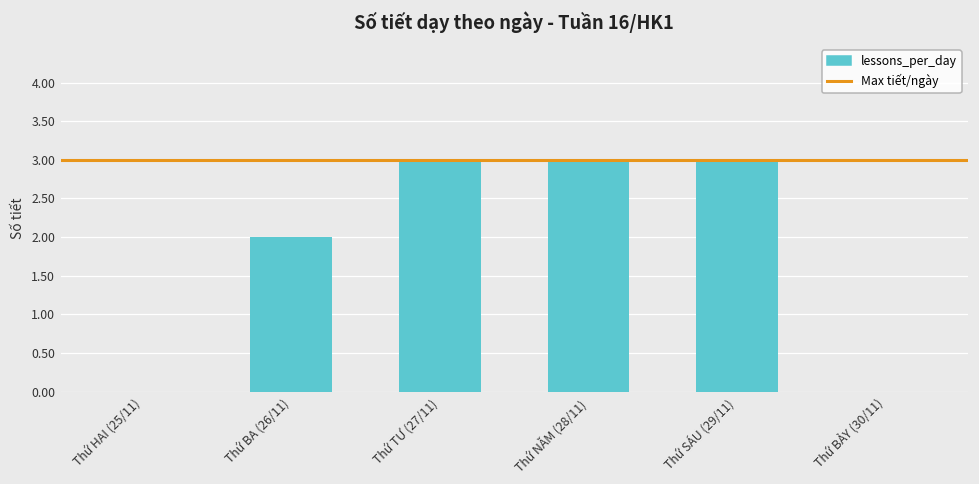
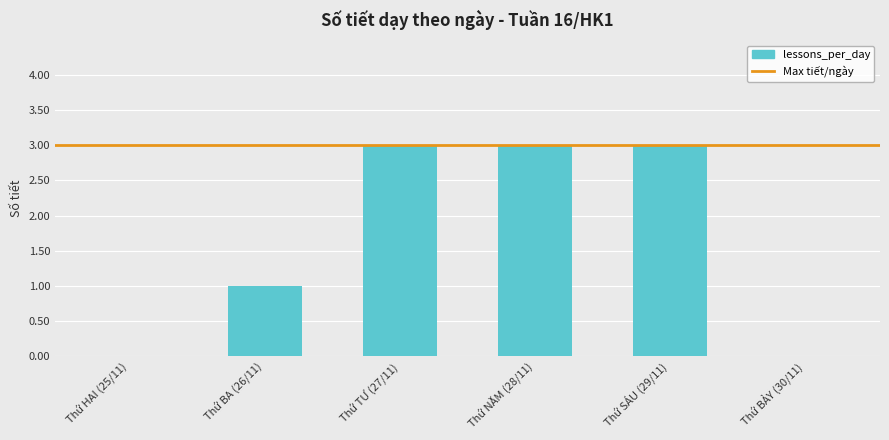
  {
    "Thứ HAI (25/11)": 0,
-   "Thứ BA (26/11)": 2,
+   "Thứ BA (26/11)": 1,
    "Thứ TƯ (27/11)": 3,
    "Thứ NĂM (28/11)": 3,
    "Thứ SÁU (29/11)": 3,
    "Thứ BẢY (30/11)": 0
  }
